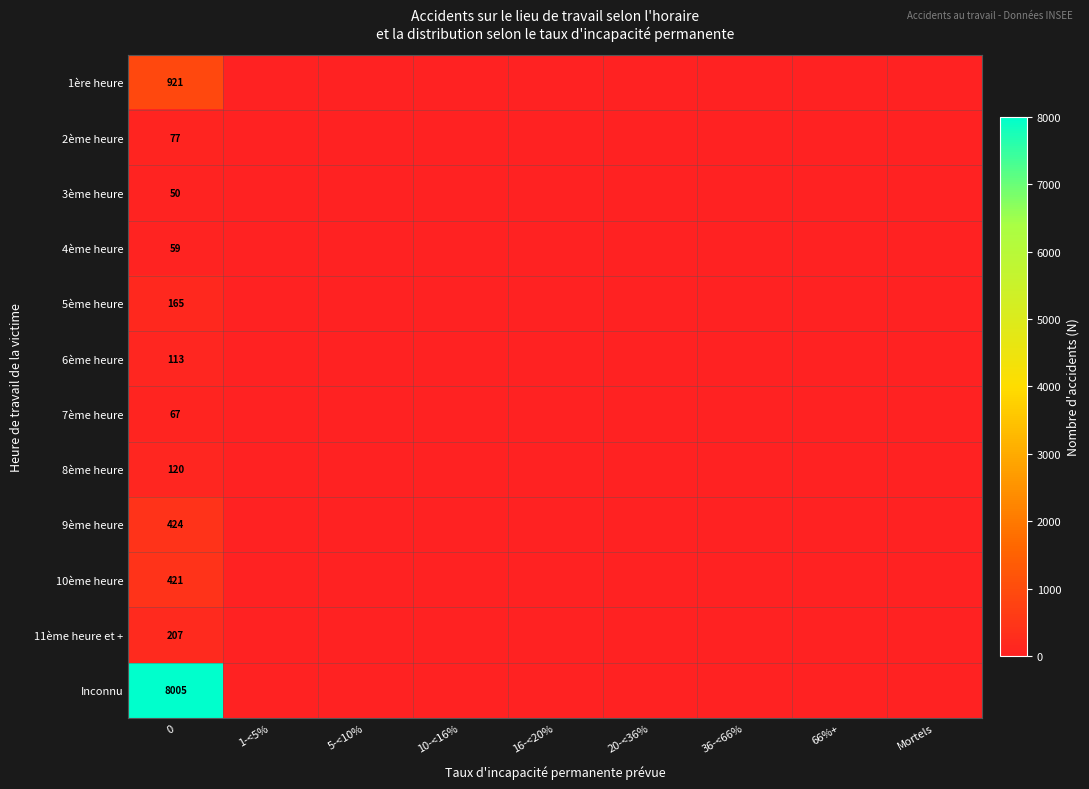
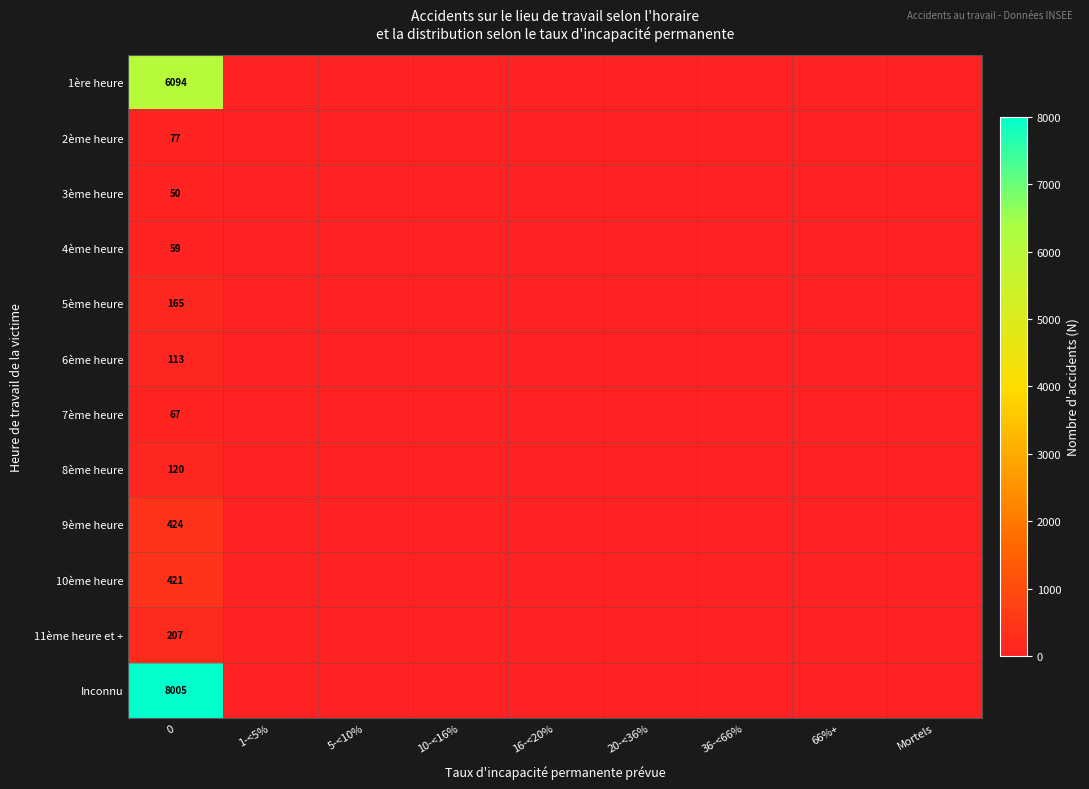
  {
    "1ère heure": {
-     "0": 921
+     "0": 6094
    },
    "2ème heure": {
      "0": 77
    },
    "3ème heure": {
      "0": 50
    },
    "4ème heure": {
      "0": 59
    },
    "5ème heure": {
      "0": 165
    },
    "6ème heure": {
      "0": 113
    },
    "7ème heure": {
      "0": 67
    },
    "8ème heure": {
      "0": 120
    },
    "9ème heure": {
      "0": 424
    },
    "10ème heure": {
      "0": 421
    },
    "11ème heure et +": {
      "0": 207
    },
    "Inconnu": {
      "0": 8005
    }
  }
